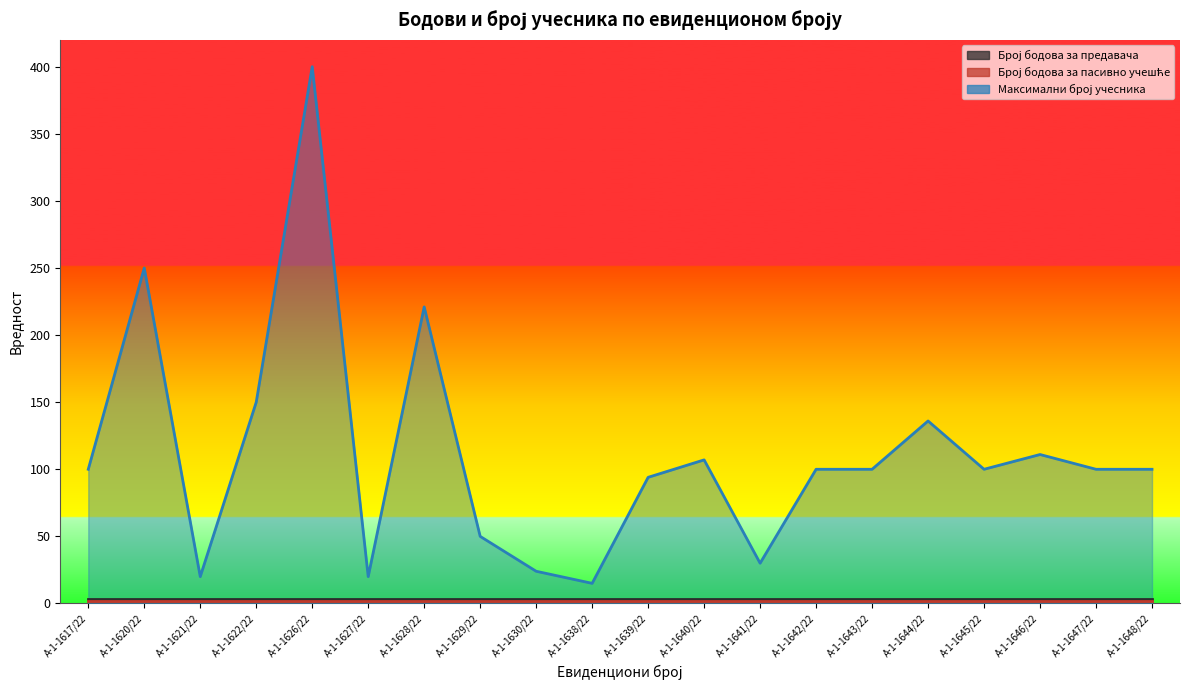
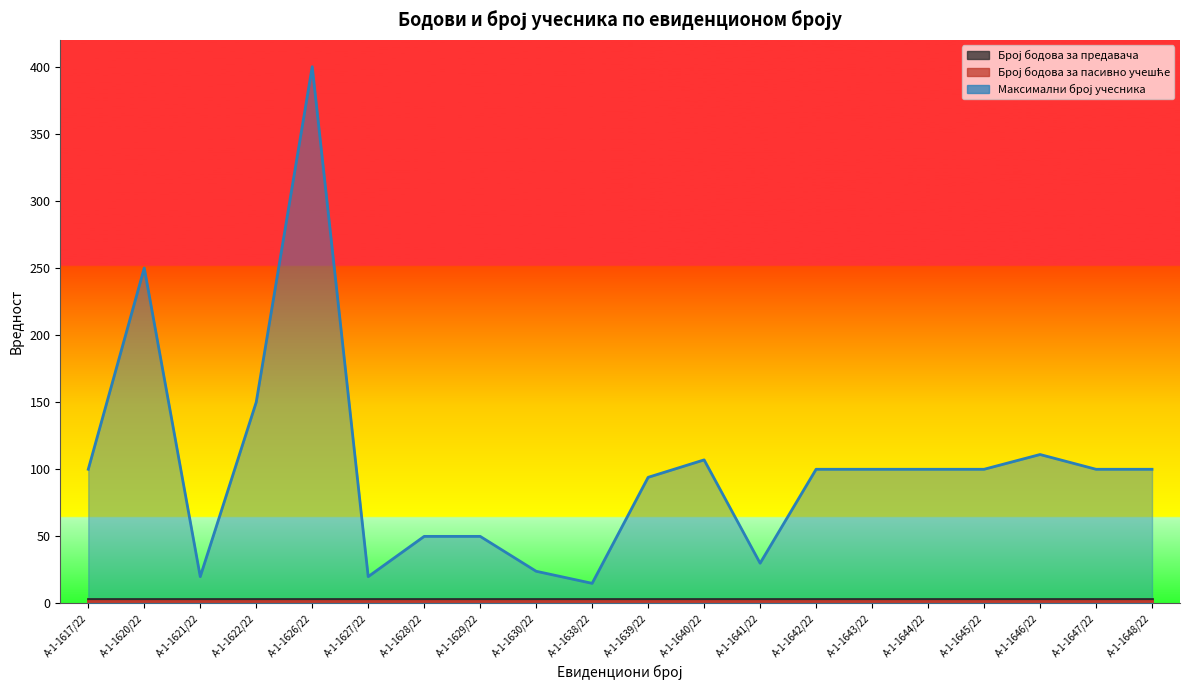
  {
    "Максимални број учесника": {
      "А-1-1617/22": 100,
      "А-1-1620/22": 250,
      "А-1-1621/22": 20,
      "А-1-1622/22": 150,
      "А-1-1626/22": 400,
      "А-1-1627/22": 20,
-     "А-1-1628/22": 221,
+     "А-1-1628/22": 50,
      "А-1-1629/22": 50,
      "А-1-1630/22": 24,
      "А-1-1638/22": 15,
      "А-1-1639/22": 94,
      "А-1-1640/22": 107,
      "А-1-1641/22": 30,
      "А-1-1642/22": 100,
      "А-1-1643/22": 100,
-     "А-1-1644/22": 136,
+     "А-1-1644/22": 100,
      "А-1-1645/22": 100,
      "А-1-1646/22": 111,
      "А-1-1647/22": 100,
      "А-1-1648/22": 100
    }
  }
